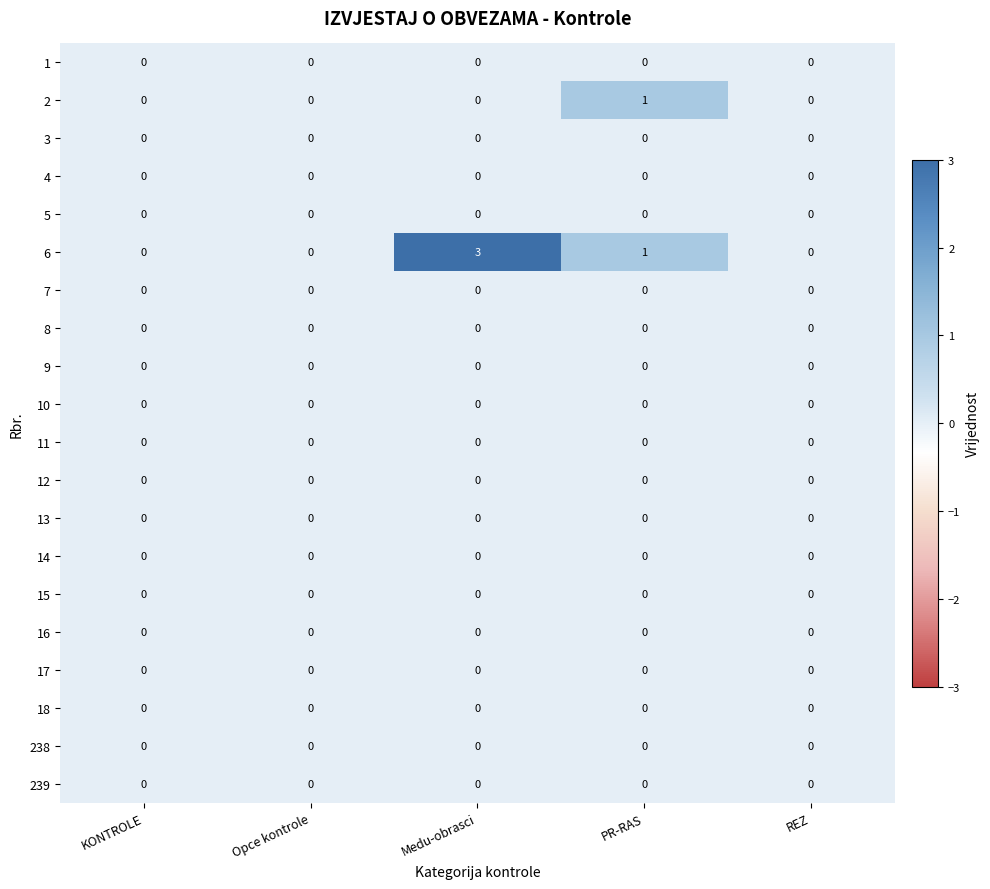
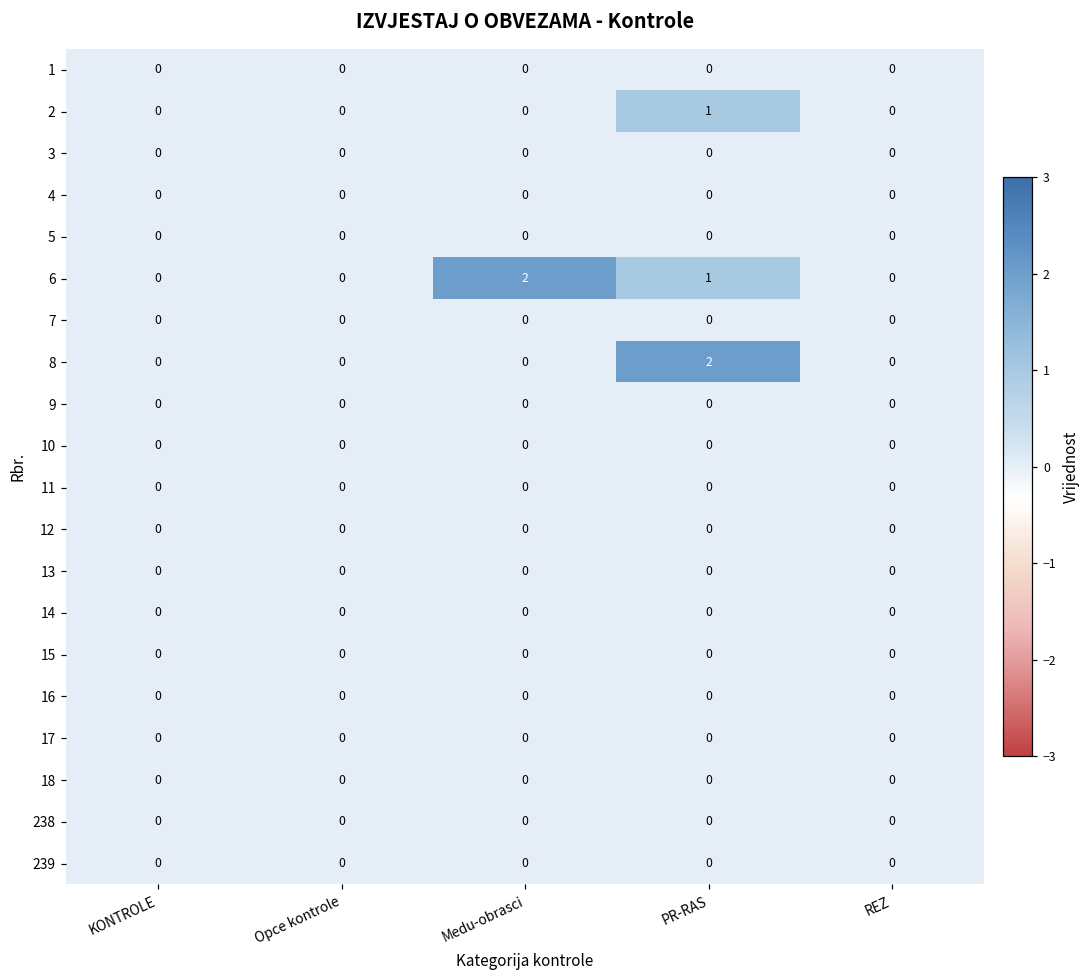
  {
    "1": {
      "KONTROLE": 0,
      "Opce kontrole": 0,
      "Medu-obrasci": 0,
      "PR-RAS": 0,
      "REZ": 0
    },
    "2": {
      "KONTROLE": 0,
      "Opce kontrole": 0,
      "Medu-obrasci": 0,
      "PR-RAS": 1,
      "REZ": 0
    },
    "3": {
      "KONTROLE": 0,
      "Opce kontrole": 0,
      "Medu-obrasci": 0,
      "PR-RAS": 0,
      "REZ": 0
    },
    "4": {
      "KONTROLE": 0,
      "Opce kontrole": 0,
      "Medu-obrasci": 0,
      "PR-RAS": 0,
      "REZ": 0
    },
    "5": {
      "KONTROLE": 0,
      "Opce kontrole": 0,
      "Medu-obrasci": 0,
      "PR-RAS": 0,
      "REZ": 0
    },
    "6": {
      "KONTROLE": 0,
      "Opce kontrole": 0,
-     "Medu-obrasci": 3,
+     "Medu-obrasci": 2,
      "PR-RAS": 1,
      "REZ": 0
    },
    "7": {
      "KONTROLE": 0,
      "Opce kontrole": 0,
      "Medu-obrasci": 0,
      "PR-RAS": 0,
      "REZ": 0
    },
    "8": {
      "KONTROLE": 0,
      "Opce kontrole": 0,
      "Medu-obrasci": 0,
-     "PR-RAS": 0,
+     "PR-RAS": 2,
      "REZ": 0
    },
    "9": {
      "KONTROLE": 0,
      "Opce kontrole": 0,
      "Medu-obrasci": 0,
      "PR-RAS": 0,
      "REZ": 0
    },
    "10": {
      "KONTROLE": 0,
      "Opce kontrole": 0,
      "Medu-obrasci": 0,
      "PR-RAS": 0,
      "REZ": 0
    },
    "11": {
      "KONTROLE": 0,
      "Opce kontrole": 0,
      "Medu-obrasci": 0,
      "PR-RAS": 0,
      "REZ": 0
    },
    "12": {
      "KONTROLE": 0,
      "Opce kontrole": 0,
      "Medu-obrasci": 0,
      "PR-RAS": 0,
      "REZ": 0
    },
    "13": {
      "KONTROLE": 0,
      "Opce kontrole": 0,
      "Medu-obrasci": 0,
      "PR-RAS": 0,
      "REZ": 0
    },
    "14": {
      "KONTROLE": 0,
      "Opce kontrole": 0,
      "Medu-obrasci": 0,
      "PR-RAS": 0,
      "REZ": 0
    },
    "15": {
      "KONTROLE": 0,
      "Opce kontrole": 0,
      "Medu-obrasci": 0,
      "PR-RAS": 0,
      "REZ": 0
    },
    "16": {
      "KONTROLE": 0,
      "Opce kontrole": 0,
      "Medu-obrasci": 0,
      "PR-RAS": 0,
      "REZ": 0
    },
    "17": {
      "KONTROLE": 0,
      "Opce kontrole": 0,
      "Medu-obrasci": 0,
      "PR-RAS": 0,
      "REZ": 0
    },
    "18": {
      "KONTROLE": 0,
      "Opce kontrole": 0,
      "Medu-obrasci": 0,
      "PR-RAS": 0,
      "REZ": 0
    },
    "238": {
      "KONTROLE": 0,
      "Opce kontrole": 0,
      "Medu-obrasci": 0,
      "PR-RAS": 0,
      "REZ": 0
    },
    "239": {
      "KONTROLE": 0,
      "Opce kontrole": 0,
      "Medu-obrasci": 0,
      "PR-RAS": 0,
      "REZ": 0
    }
  }
